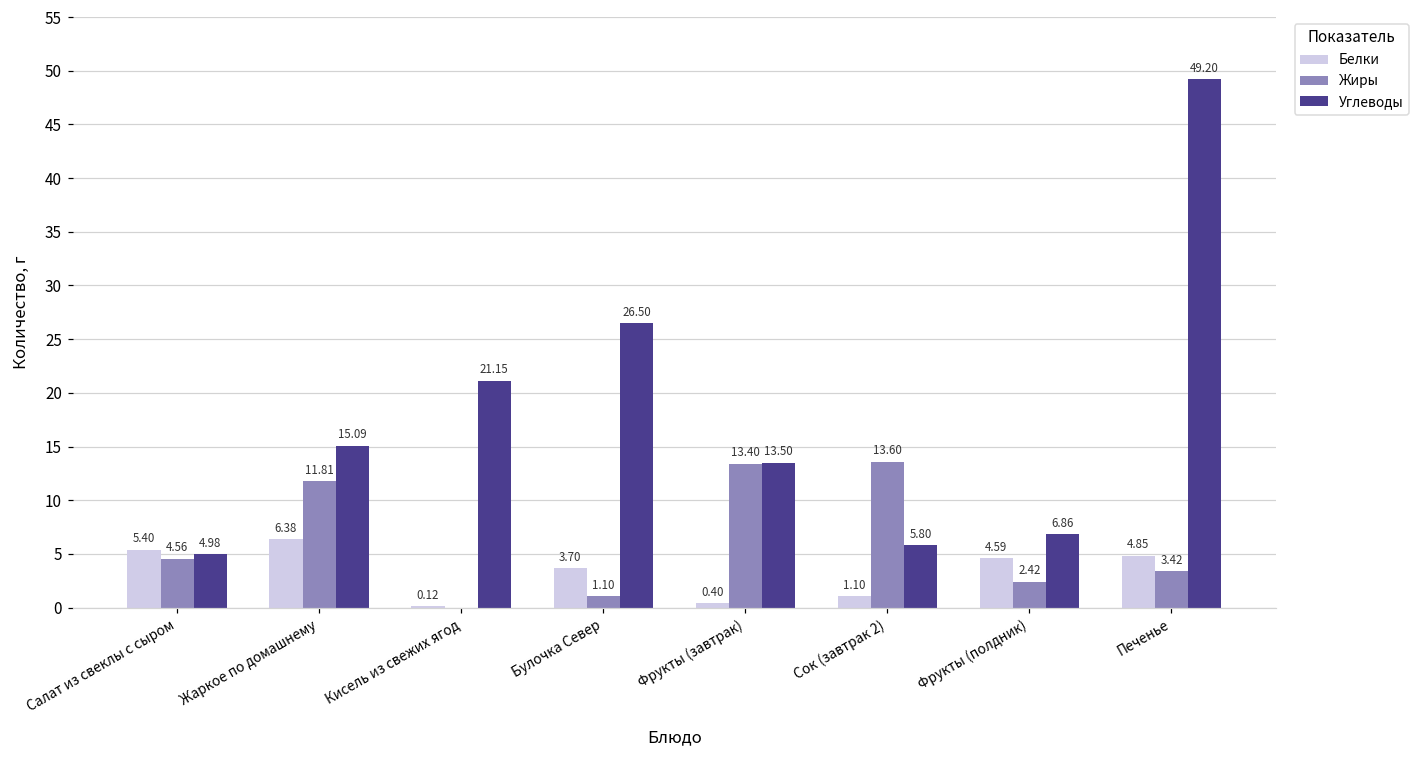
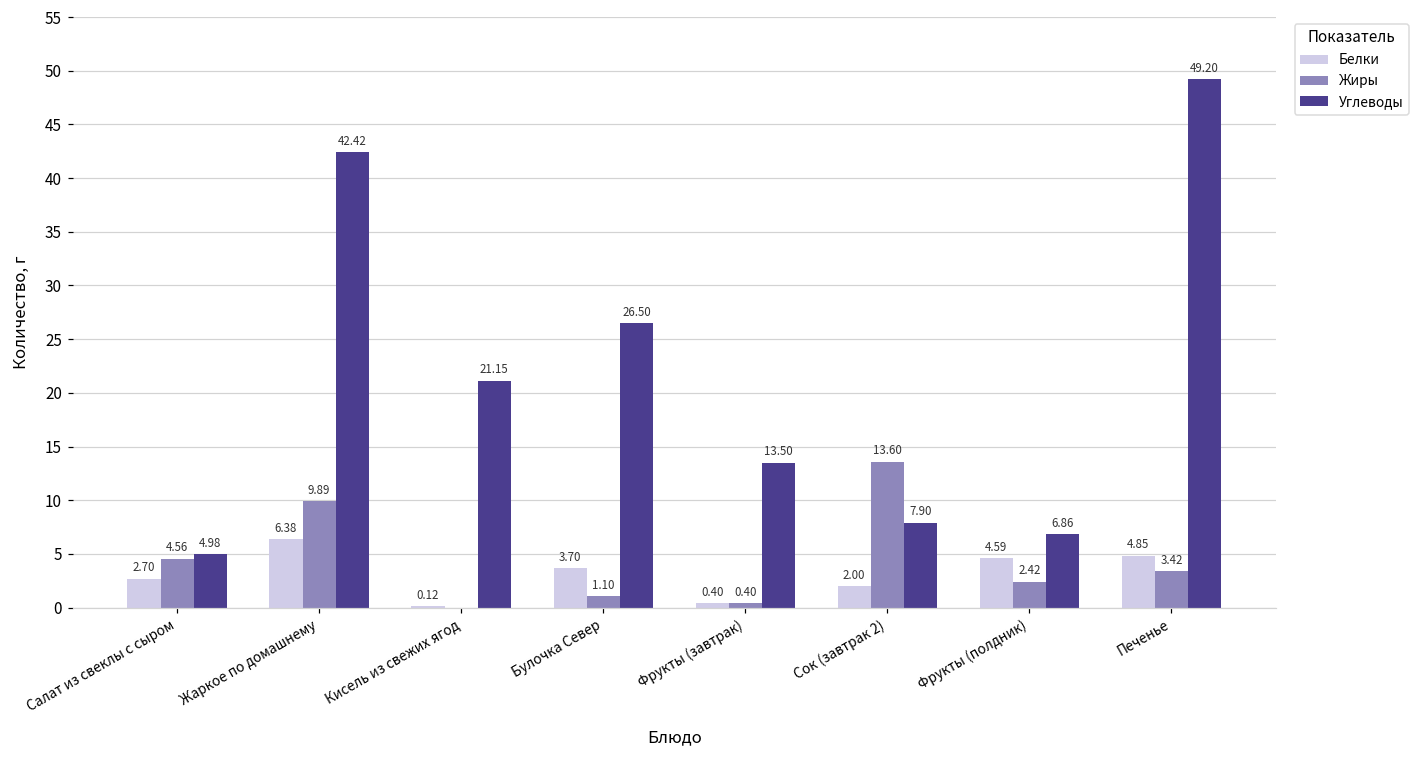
  {
    "Белки": {
-     "Салат из свеклы с сыром": 5.40,
+     "Салат из свеклы с сыром": 2.70,
      "Жаркое по домашнему": 6.38,
      "Кисель из свежих ягод": 0.12,
      "Булочка Север": 3.70,
      "Фрукты (завтрак)": 0.40,
-     "Сок (завтрак 2)": 1.10,
+     "Сок (завтрак 2)": 2.00,
      "Фрукты (полдник)": 4.59,
      "Печенье": 4.85
    },
    "Жиры": {
      "Салат из свеклы с сыром": 4.56,
-     "Жаркое по домашнему": 11.81,
+     "Жаркое по домашнему": 9.89,
      "Булочка Север": 1.10,
-     "Фрукты (завтрак)": 13.40,
+     "Фрукты (завтрак)": 0.40,
      "Сок (завтрак 2)": 13.60,
      "Фрукты (полдник)": 2.42,
      "Печенье": 3.42
    },
    "Углеводы": {
      "Салат из свеклы с сыром": 4.98,
-     "Жаркое по домашнему": 15.09,
+     "Жаркое по домашнему": 42.42,
      "Кисель из свежих ягод": 21.15,
      "Булочка Север": 26.50,
      "Фрукты (завтрак)": 13.50,
-     "Сок (завтрак 2)": 5.80,
+     "Сок (завтрак 2)": 7.90,
      "Фрукты (полдник)": 6.86,
      "Печенье": 49.20
    }
  }
